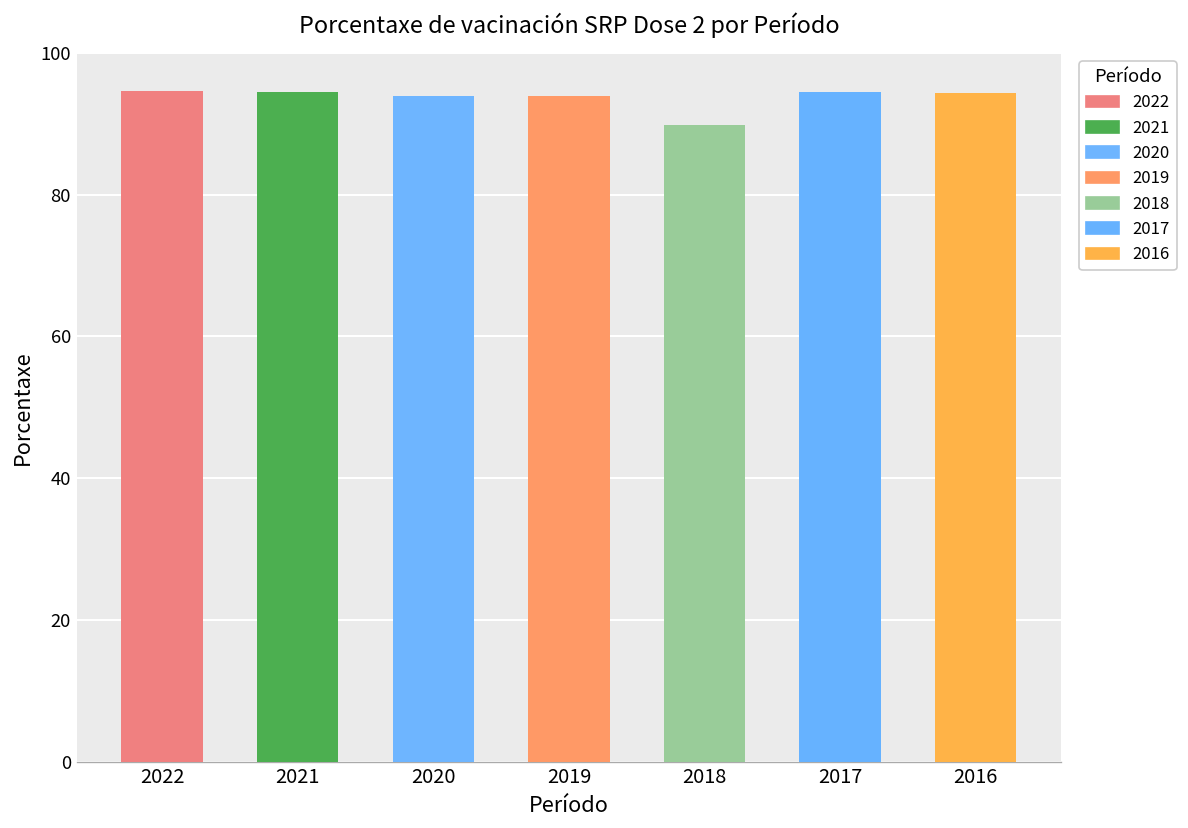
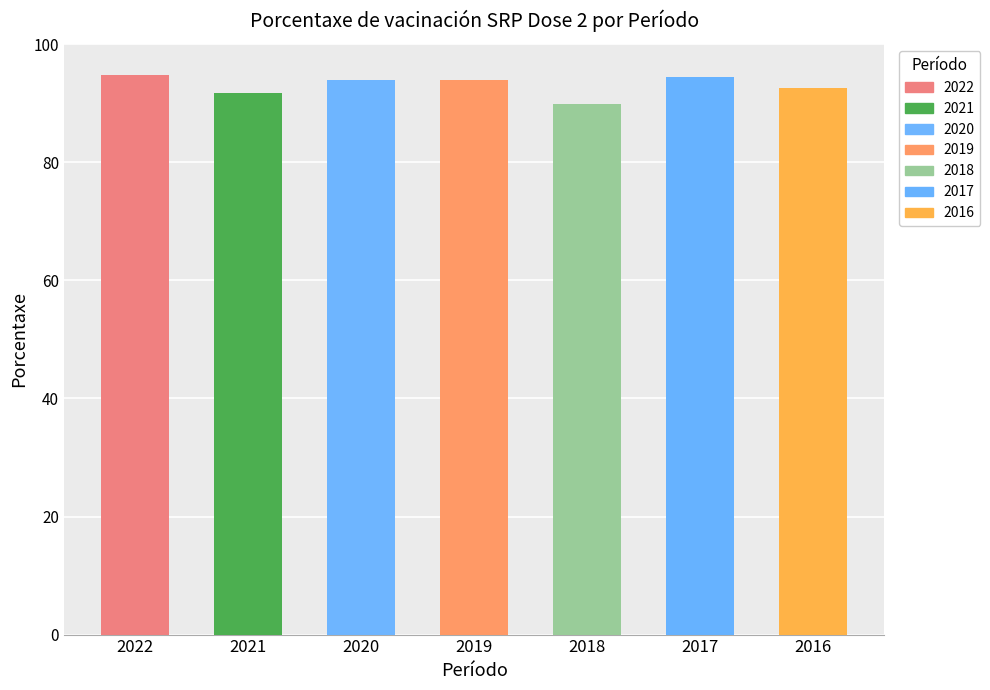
  {
    "2022": 95,
-   "2021": 95,
+   "2021": 92,
    "2020": 94,
    "2019": 94,
    "2018": 90,
    "2017": 95,
-   "2016": 94
+   "2016": 93
  }
